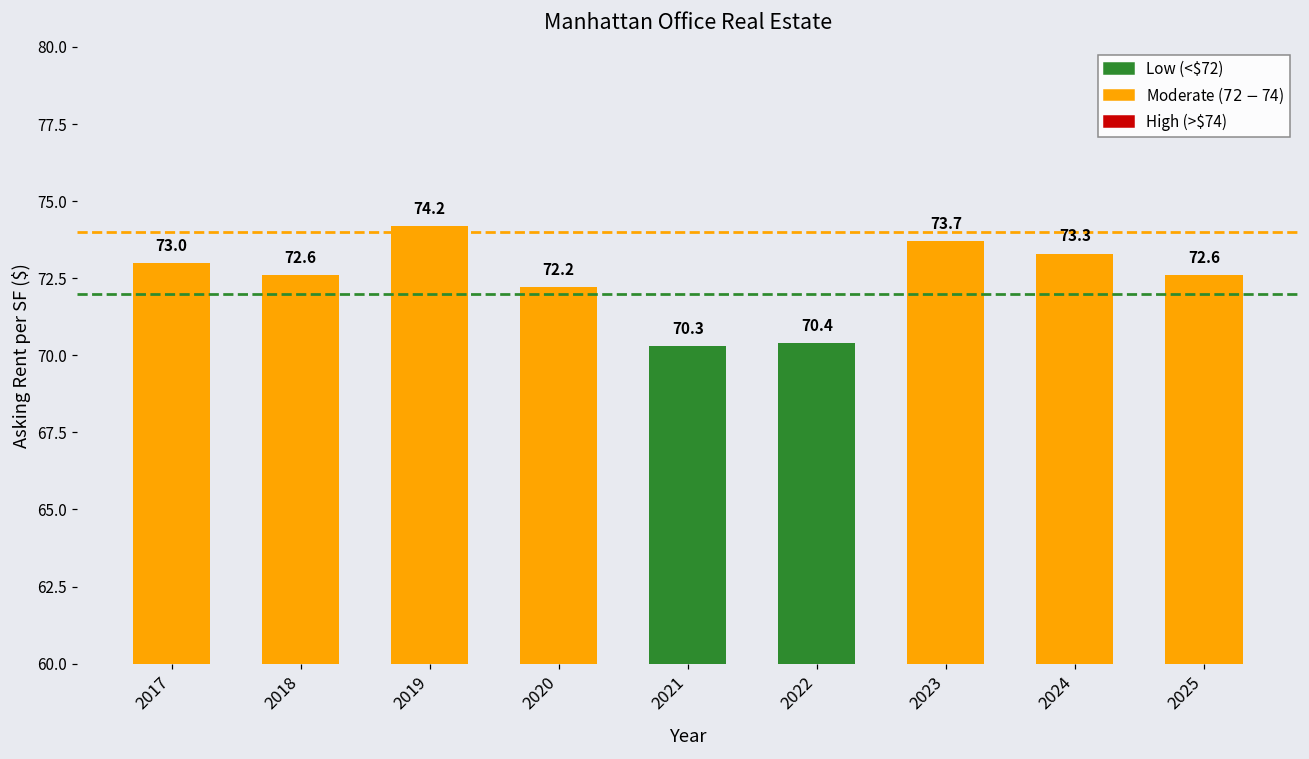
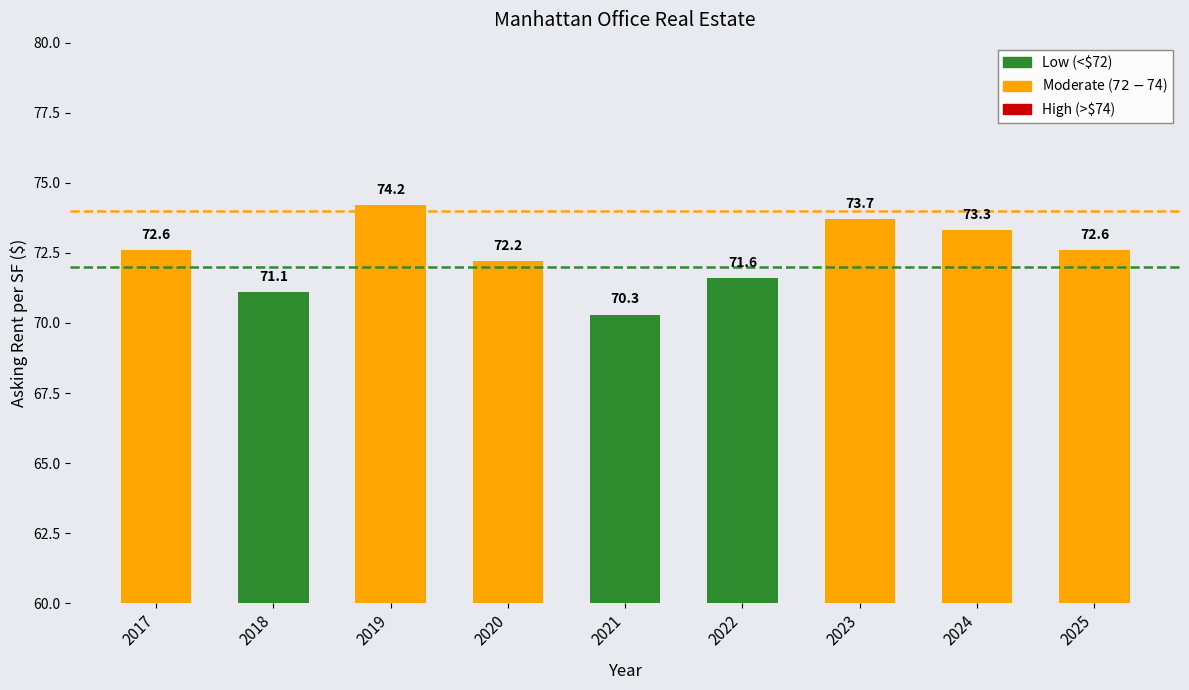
  {
-   "2017": 73.0,
-   "2018": 72.6,
+   "2017": 72.6,
+   "2018": 71.1,
    "2019": 74.2,
    "2020": 72.2,
    "2021": 70.3,
-   "2022": 70.4,
+   "2022": 71.6,
    "2023": 73.7,
    "2024": 73.3,
    "2025": 72.6
  }
